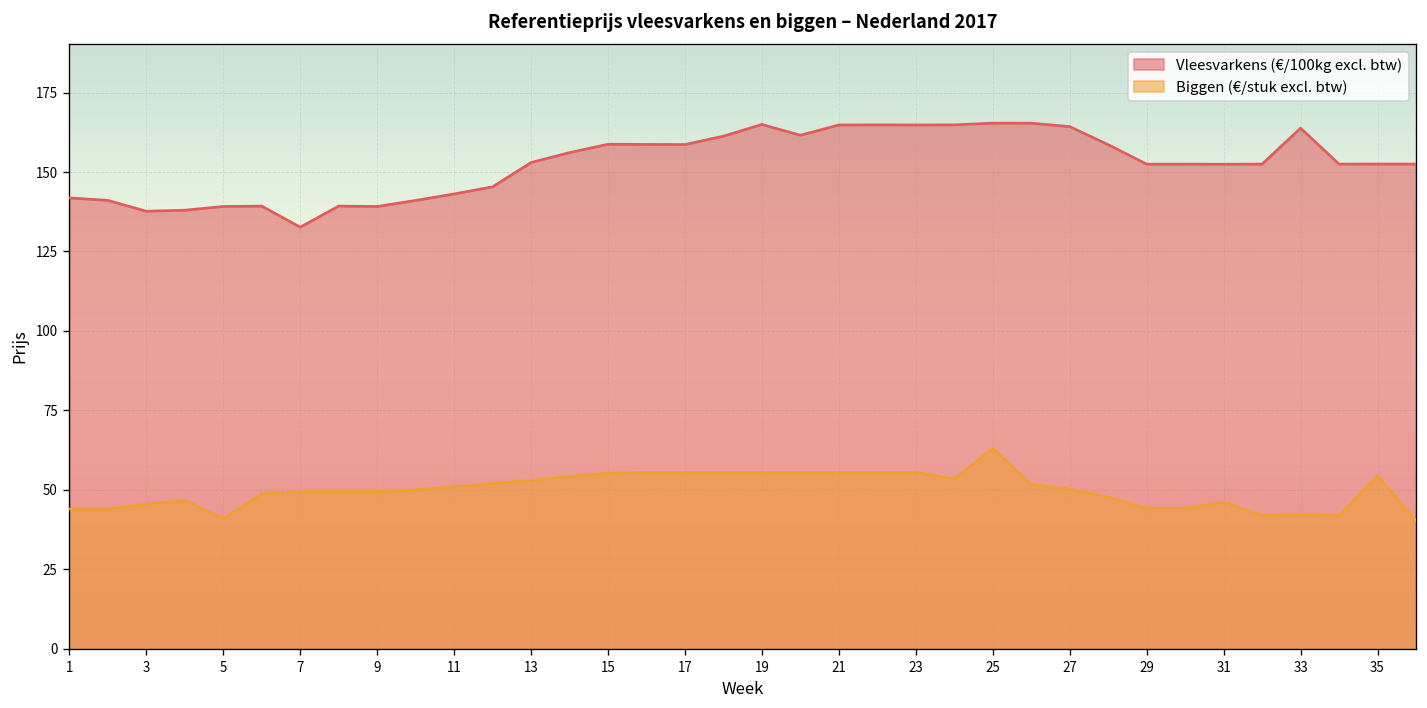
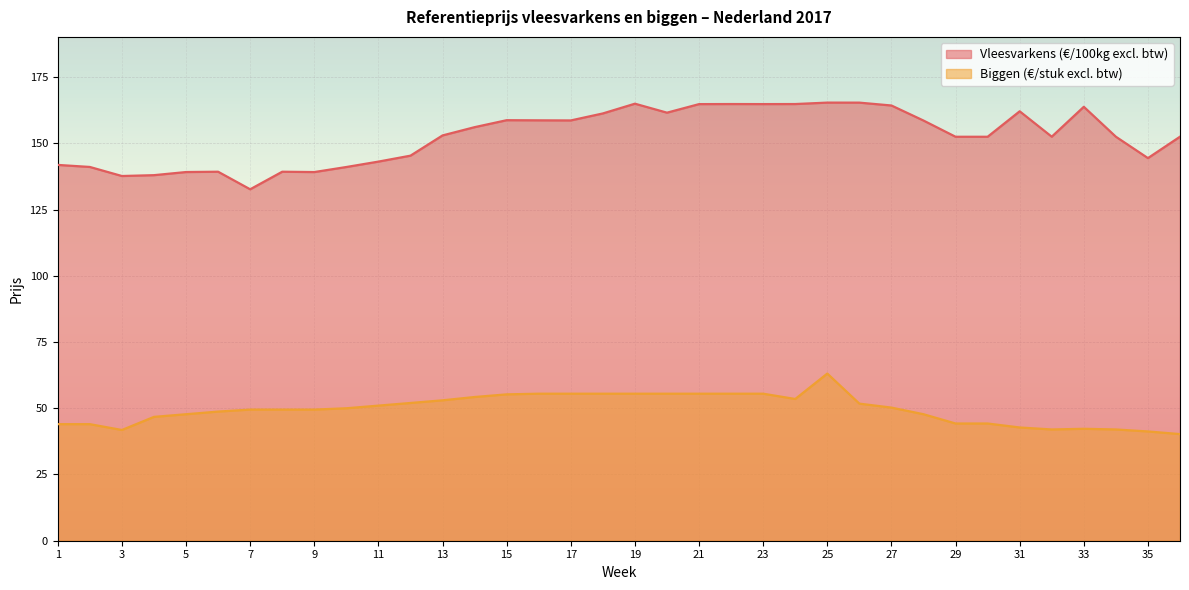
  {
    "Vleesvarkens (€/100kg excl. btw)": {
      "1": 142,
      "3": 138,
      "5": 139,
      "7": 133,
      "9": 139,
      "11": 143,
      "13": 153,
      "15": 159,
      "17": 159,
      "19": 165,
      "21": 165,
      "23": 165,
      "25": 165,
      "27": 164,
      "29": 152,
-     "31": 152,
+     "31": 162,
      "33": 164,
-     "35": 153
+     "35": 144
    },
    "Biggen (€/stuk excl. btw)": {
      "1": 44,
-     "3": 46,
-     "5": 41,
+     "3": 42,
+     "5": 48,
      "7": 50,
      "9": 50,
      "11": 51,
      "13": 53,
      "15": 55,
      "17": 56,
      "19": 56,
      "21": 56,
      "23": 56,
      "25": 63,
      "27": 50,
      "29": 44,
-     "31": 46,
+     "31": 43,
      "33": 42,
-     "35": 55
+     "35": 41
    }
  }
